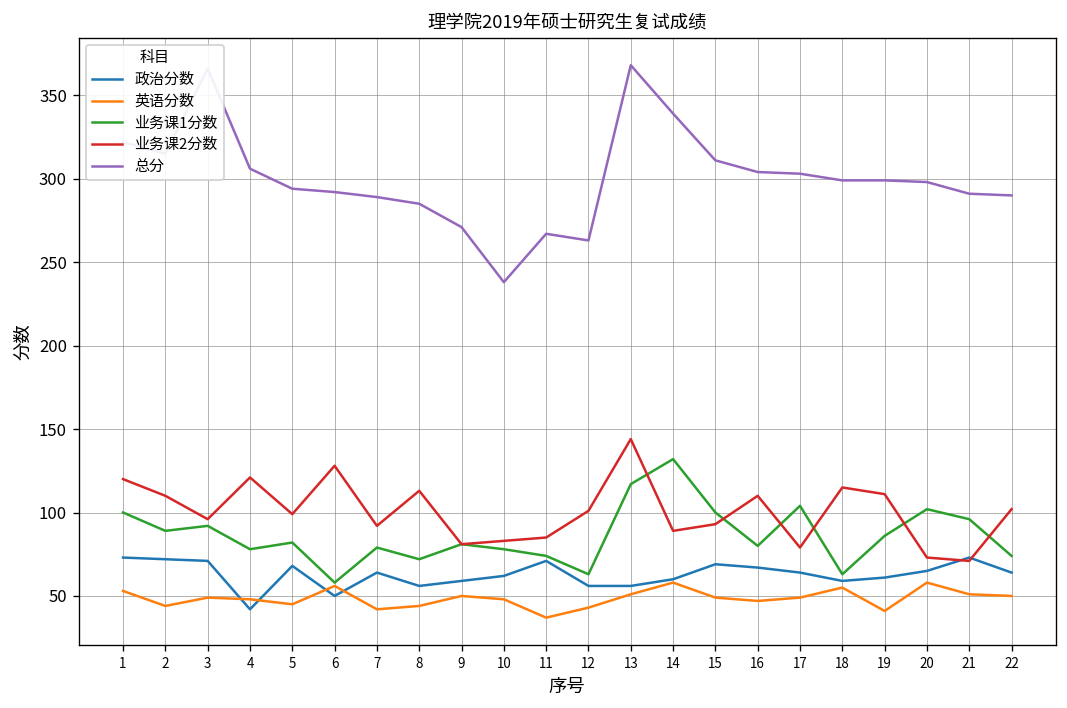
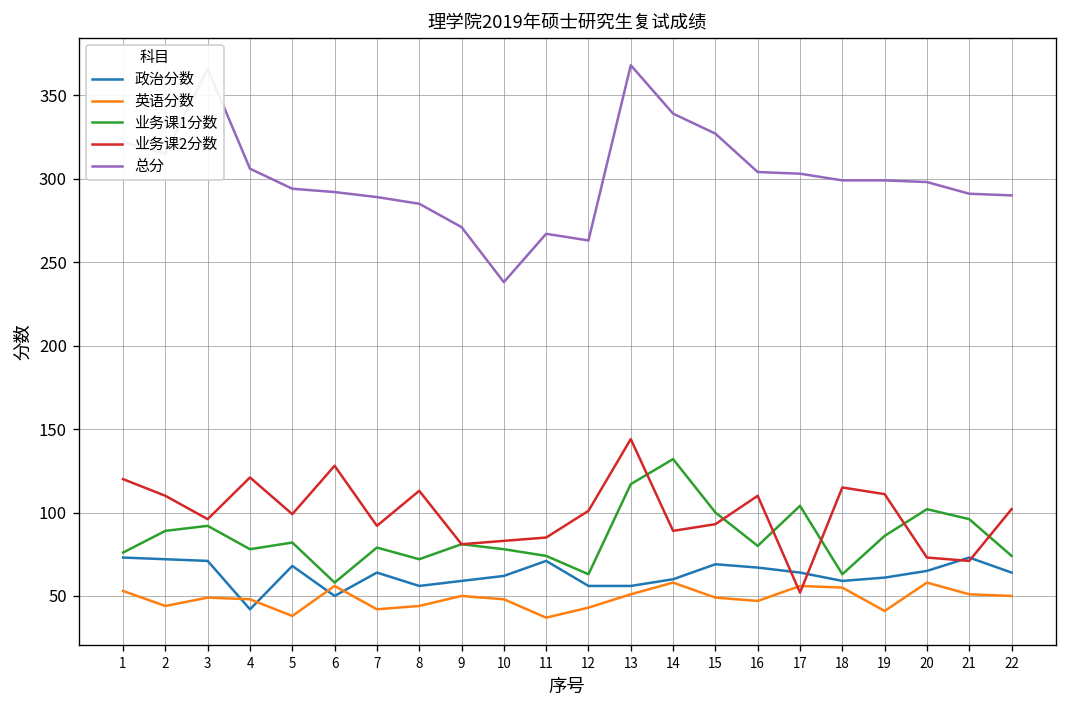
  {
    "政治分数": {
      "1": 73,
      "2": 72,
      "3": 71,
      "4": 42,
      "5": 68,
      "6": 50,
      "7": 64,
      "8": 56,
      "9": 59,
      "10": 62,
      "11": 71,
      "12": 56,
      "13": 56,
      "14": 60,
      "15": 69,
      "16": 67,
      "17": 64,
      "18": 59,
      "19": 61,
      "20": 65,
      "21": 73,
      "22": 64
    },
    "英语分数": {
      "1": 53,
      "2": 44,
      "3": 49,
      "4": 48,
-     "5": 45,
+     "5": 38,
      "6": 56,
      "7": 42,
      "8": 44,
      "9": 50,
      "10": 48,
      "11": 37,
      "12": 43,
      "13": 51,
      "14": 58,
      "15": 49,
      "16": 47,
-     "17": 49,
+     "17": 56,
      "18": 55,
      "19": 41,
      "20": 58,
      "21": 51,
      "22": 50
    },
    "业务课1分数": {
-     "1": 100,
+     "1": 76,
      "2": 89,
      "3": 92,
      "4": 78,
      "5": 82,
      "6": 58,
      "7": 79,
      "8": 72,
      "10": 78,
      "11": 74,
      "12": 63,
      "13": 117,
      "14": 132,
      "15": 100,
      "16": 80,
      "17": 104,
      "18": 63,
      "19": 86,
      "20": 102,
      "21": 96,
      "22": 74
    },
    "业务课2分数": {
      "1": 120,
      "2": 110,
      "3": 96,
      "4": 121,
      "5": 99,
      "6": 128,
      "7": 92,
      "8": 113,
      "10": 83,
      "11": 85,
      "12": 101,
      "13": 144,
      "14": 89,
      "15": 93,
      "16": 110,
-     "17": 79,
+     "17": 52,
      "18": 115,
      "19": 111,
      "20": 73,
      "21": 71,
      "22": 102
    },
    "总分": {
      "4": 306,
      "5": 294,
      "6": 292,
      "7": 289,
      "8": 285,
      "9": 271,
      "10": 238,
      "11": 267,
      "12": 263,
      "13": 368,
      "14": 339,
-     "15": 311,
+     "15": 327,
      "16": 304,
      "17": 303,
      "18": 299,
      "19": 299,
      "20": 298,
      "21": 291,
      "22": 290
    }
  }
